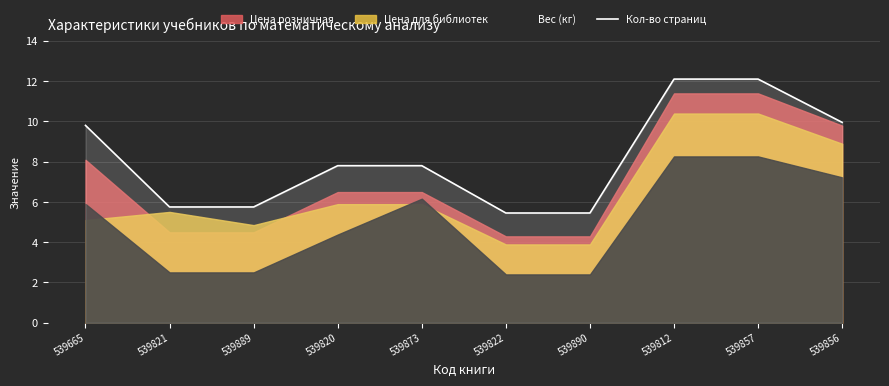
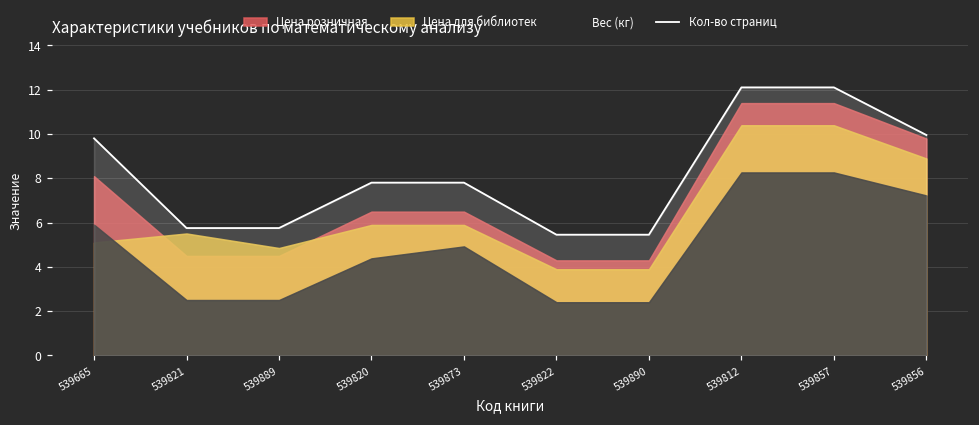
  {
    "Цена розничная": {
      "539665": 8.1,
      "539821": 4.5,
      "539889": 4.5,
      "539820": 6.5,
      "539873": 6.5,
      "539822": 4.3,
      "539890": 4.3,
      "539812": 11.4,
      "539857": 11.4,
      "539856": 9.8
    },
    "Цена для библиотек": {
      "539821": 5.5,
      "539889": 4.8,
      "539820": 5.9,
      "539822": 3.9,
      "539890": 3.9,
      "539812": 10.4,
      "539857": 10.4,
      "539856": 8.9
    },
    "Вес (кг)": {
      "539665": 5.9,
      "539821": 2.5,
      "539889": 2.5,
      "539820": 4.4,
-     "539873": 6.2,
+     "539873": 4.9,
      "539822": 2.4,
      "539890": 2.4,
      "539812": 8.3,
      "539857": 8.3,
      "539856": 7.2
    },
    "Кол-во страниц": {
      "539665": 9.8,
      "539821": 5.8,
      "539889": 5.8,
      "539820": 7.8,
      "539873": 7.8,
      "539822": 5.5,
      "539890": 5.5,
      "539812": 12.1,
      "539857": 12.1,
      "539856": 10.0
    }
  }
